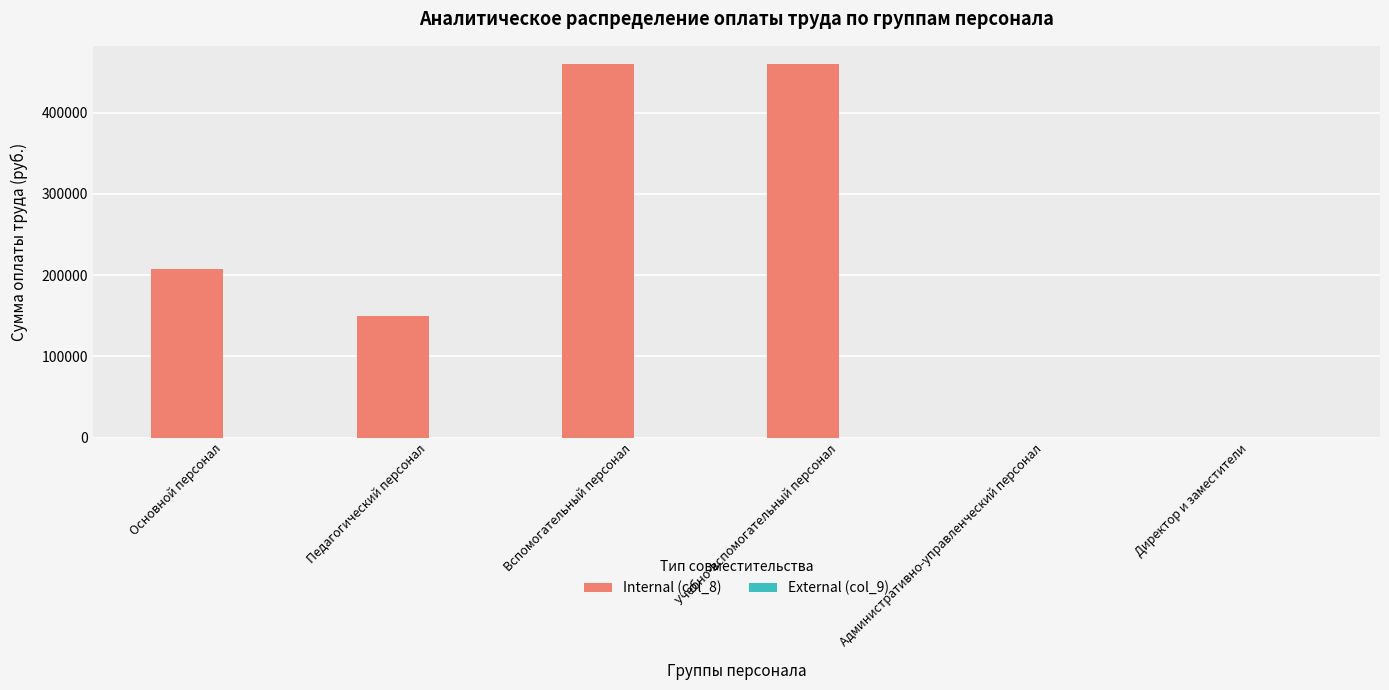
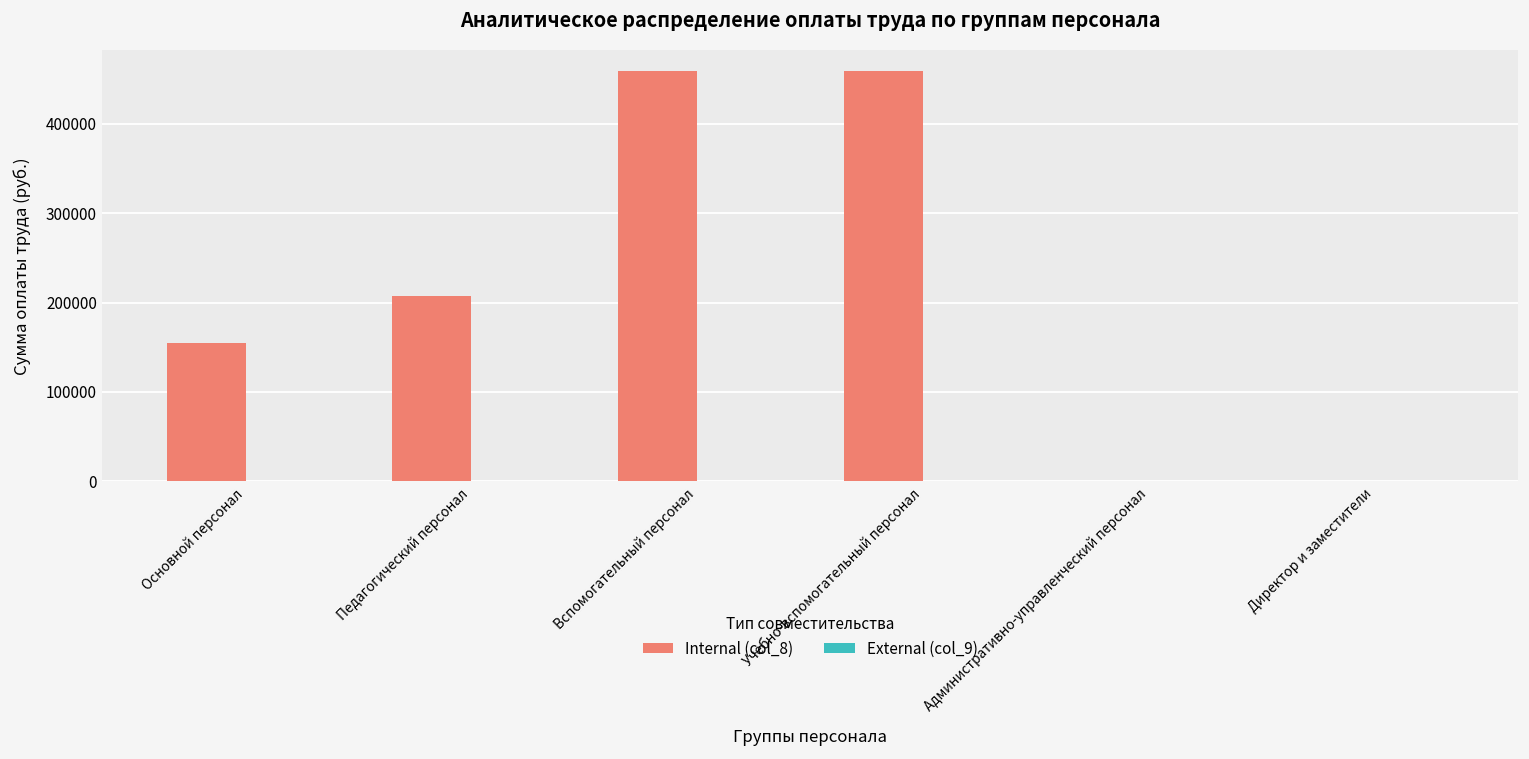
  {
    "Internal (col_8)": {
-     "Основной персонал": 210000,
-     "Педагогический персонал": 150000,
+     "Основной персонал": 150000,
+     "Педагогический персонал": 210000,
      "Вспомогательный персонал": 460000,
      "Учебно-вспомогательный персонал": 460000,
      "Административно-управленческий персонал": 0,
      "Директор и заместители": 0
    },
    "External (col_9)": {
      "Основной персонал": 0,
      "Педагогический персонал": 0,
      "Вспомогательный персонал": 0,
      "Учебно-вспомогательный персонал": 0,
      "Административно-управленческий персонал": 0,
      "Директор и заместители": 0
    }
  }
